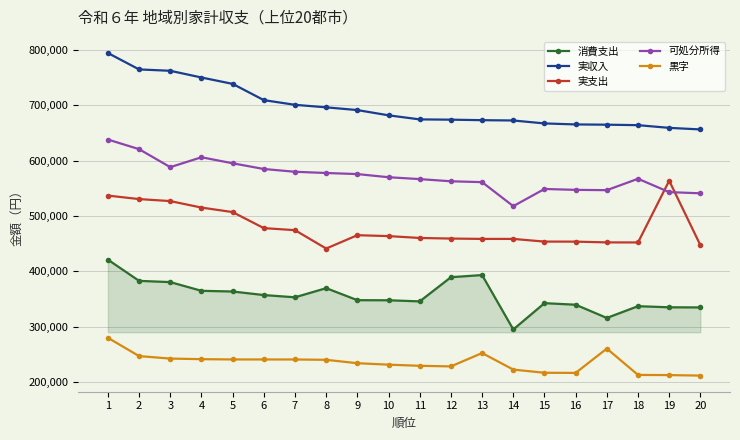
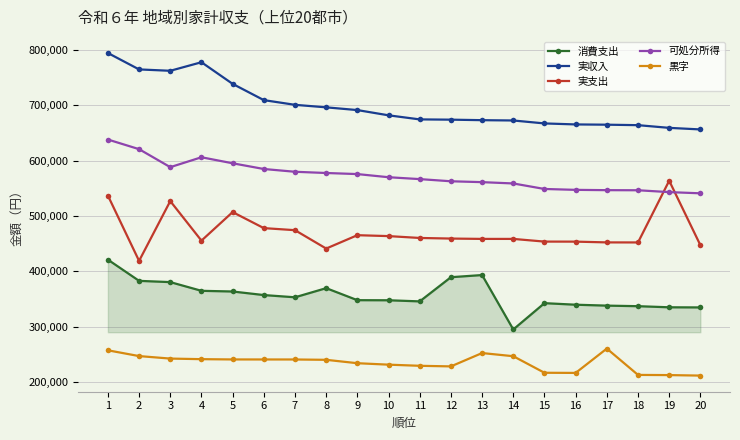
  {
    "消費支出": {
      "1": "420,000",
      "2": "380,000",
      "3": "380,000",
      "4": "360,000",
      "5": "360,000",
      "6": "360,000",
      "7": "350,000",
      "8": "370,000",
      "9": "350,000",
      "10": "350,000",
      "11": "350,000",
      "12": "390,000",
      "13": "390,000",
      "14": "300,000",
      "15": "340,000",
      "16": "340,000",
-     "17": "320,000",
+     "17": "340,000",
      "18": "340,000",
      "19": "340,000",
      "20": "330,000"
    },
    "実収入": {
      "1": "790,000",
      "2": "760,000",
      "3": "760,000",
-     "4": "750,000",
+     "4": "780,000",
      "5": "740,000",
      "6": "710,000",
      "7": "700,000",
      "8": "700,000",
      "9": "690,000",
      "10": "680,000",
      "11": "670,000",
      "12": "670,000",
      "13": "670,000",
      "14": "670,000",
      "15": "670,000",
      "16": "670,000",
      "17": "660,000",
      "18": "660,000",
      "19": "660,000",
      "20": "660,000"
    },
    "実支出": {
      "1": "540,000",
-     "2": "530,000",
+     "2": "420,000",
      "3": "530,000",
-     "4": "520,000",
+     "4": "460,000",
      "5": "510,000",
      "6": "480,000",
      "7": "470,000",
      "8": "440,000",
      "9": "470,000",
      "10": "460,000",
      "11": "460,000",
      "12": "460,000",
      "13": "460,000",
      "14": "460,000",
      "15": "450,000",
      "16": "450,000",
      "17": "450,000",
      "18": "450,000",
      "19": "560,000",
      "20": "450,000"
    },
    "可処分所得": {
      "1": "640,000",
      "2": "620,000",
      "3": "590,000",
      "4": "610,000",
      "5": "600,000",
      "6": "580,000",
      "7": "580,000",
      "8": "580,000",
      "9": "580,000",
      "10": "570,000",
      "11": "570,000",
      "12": "560,000",
      "13": "560,000",
-     "14": "520,000",
+     "14": "560,000",
      "15": "550,000",
      "16": "550,000",
      "17": "550,000",
-     "18": "570,000",
+     "18": "550,000",
      "19": "540,000",
      "20": "540,000"
    },
    "黒字": {
-     "1": "280,000",
+     "1": "260,000",
      "2": "250,000",
      "3": "240,000",
      "4": "240,000",
      "5": "240,000",
      "6": "240,000",
      "7": "240,000",
      "8": "240,000",
      "9": "230,000",
      "10": "230,000",
      "11": "230,000",
      "12": "230,000",
      "13": "250,000",
-     "14": "220,000",
+     "14": "250,000",
      "15": "220,000",
      "16": "220,000",
      "17": "260,000",
      "18": "210,000",
      "19": "210,000",
      "20": "210,000"
    }
  }
